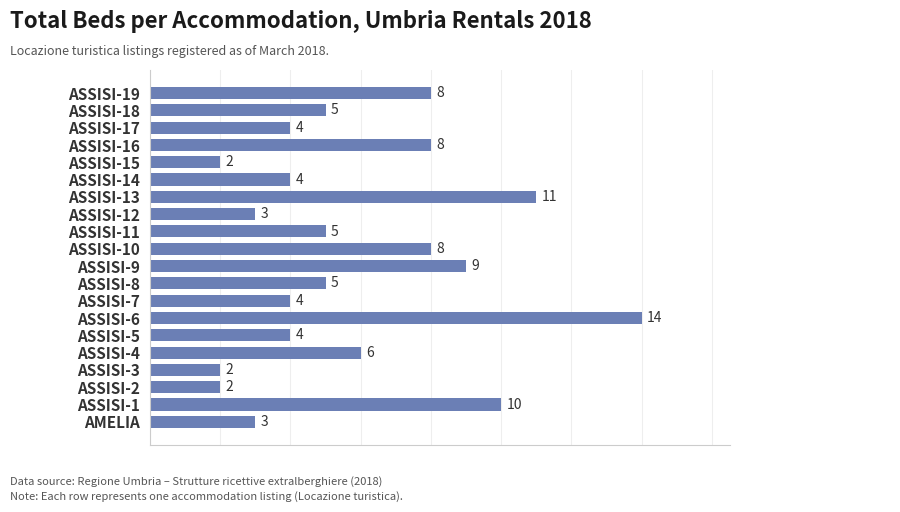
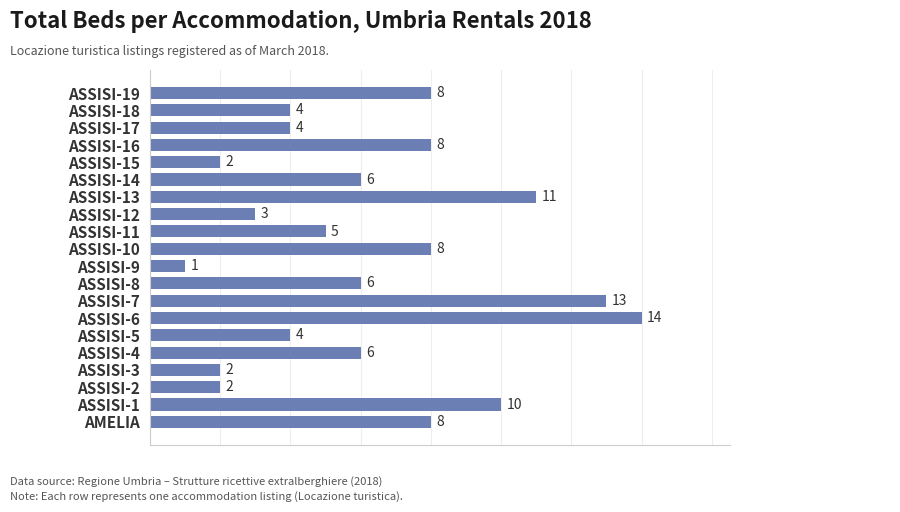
  {
    "ASSISI-19": 8,
-   "ASSISI-18": 5,
+   "ASSISI-18": 4,
    "ASSISI-17": 4,
    "ASSISI-16": 8,
    "ASSISI-15": 2,
-   "ASSISI-14": 4,
+   "ASSISI-14": 6,
    "ASSISI-13": 11,
    "ASSISI-12": 3,
    "ASSISI-11": 5,
    "ASSISI-10": 8,
-   "ASSISI-9": 9,
-   "ASSISI-8": 5,
-   "ASSISI-7": 4,
+   "ASSISI-9": 1,
+   "ASSISI-8": 6,
+   "ASSISI-7": 13,
    "ASSISI-6": 14,
    "ASSISI-5": 4,
    "ASSISI-4": 6,
    "ASSISI-3": 2,
    "ASSISI-2": 2,
    "ASSISI-1": 10,
-   "AMELIA": 3
+   "AMELIA": 8
  }
